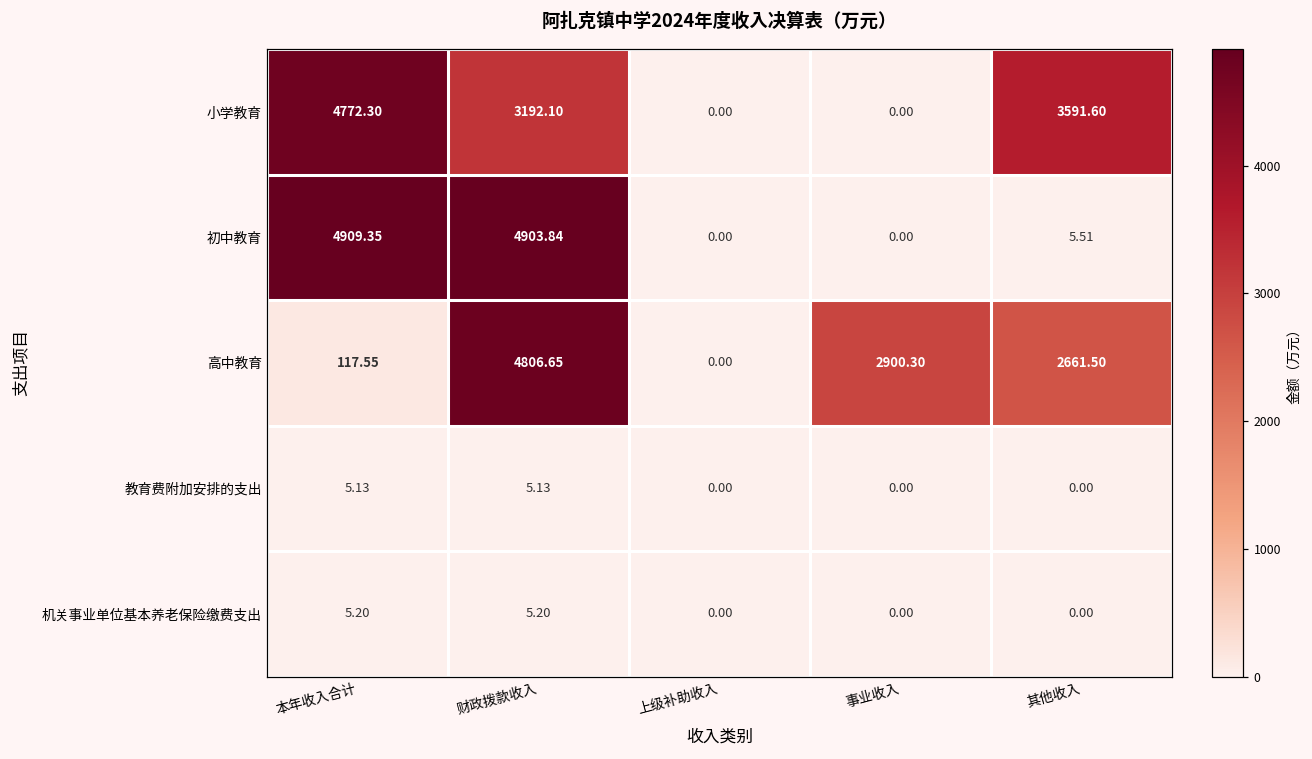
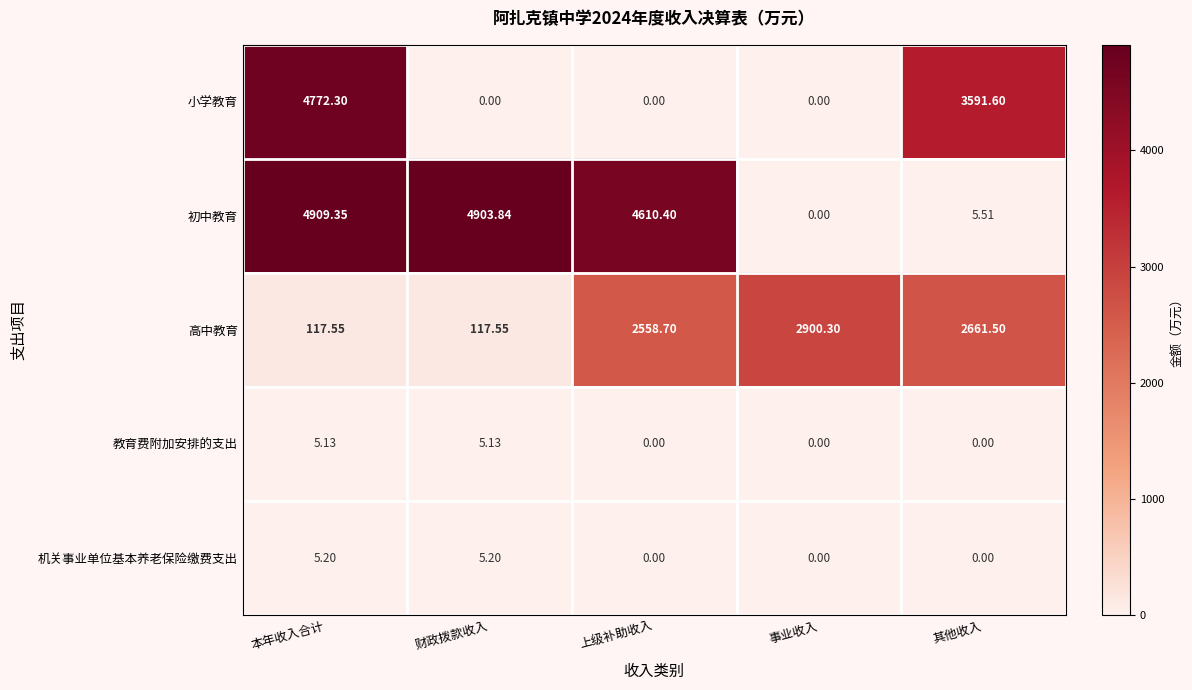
  {
    "小学教育": {
      "本年收入合计": 4772.30,
-     "财政拨款收入": 3192.10,
+     "财政拨款收入": 0.00,
      "上级补助收入": 0.00,
      "事业收入": 0.00,
      "其他收入": 3591.60
    },
    "初中教育": {
      "本年收入合计": 4909.35,
      "财政拨款收入": 4903.84,
-     "上级补助收入": 0.00,
+     "上级补助收入": 4610.40,
      "事业收入": 0.00,
      "其他收入": 5.51
    },
    "高中教育": {
      "本年收入合计": 117.55,
-     "财政拨款收入": 4806.65,
-     "上级补助收入": 0.00,
+     "财政拨款收入": 117.55,
+     "上级补助收入": 2558.70,
      "事业收入": 2900.30,
      "其他收入": 2661.50
    },
    "教育费附加安排的支出": {
      "本年收入合计": 5.13,
      "财政拨款收入": 5.13,
      "上级补助收入": 0.00,
      "事业收入": 0.00,
      "其他收入": 0.00
    },
    "机关事业单位基本养老保险缴费支出": {
      "本年收入合计": 5.20,
      "财政拨款收入": 5.20,
      "上级补助收入": 0.00,
      "事业收入": 0.00,
      "其他收入": 0.00
    }
  }
